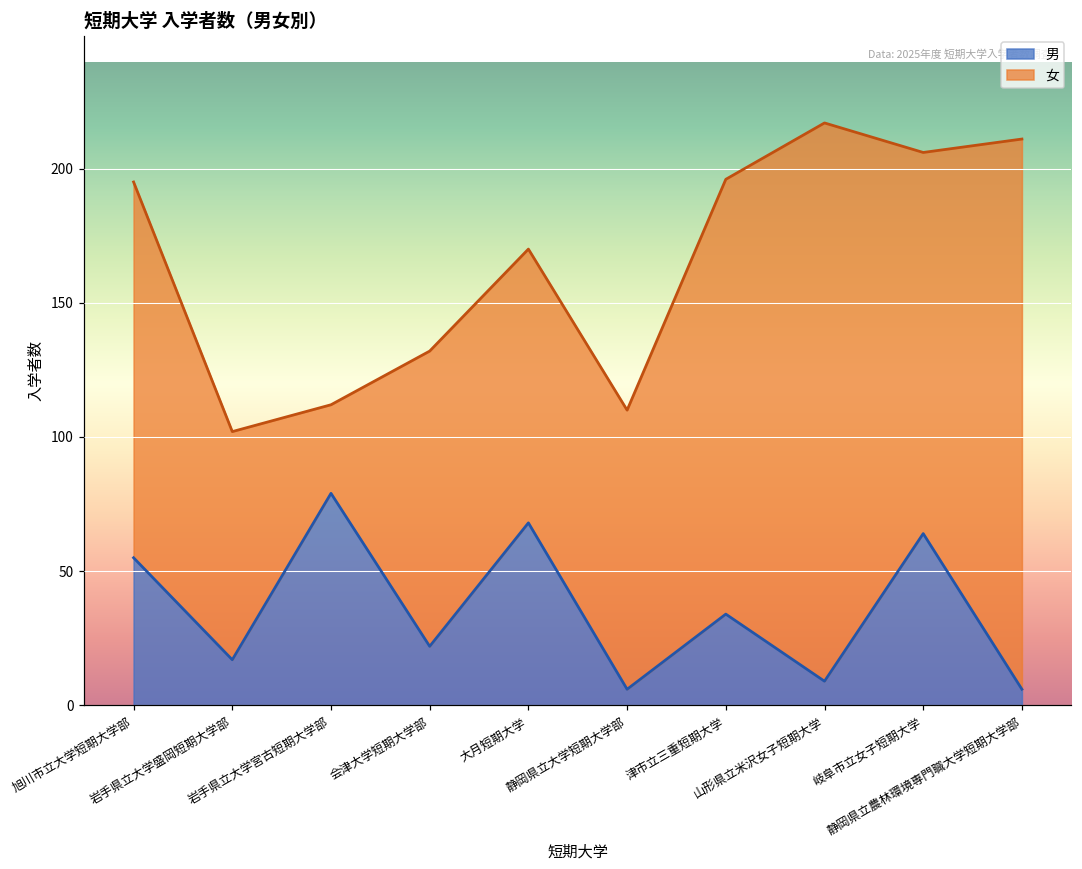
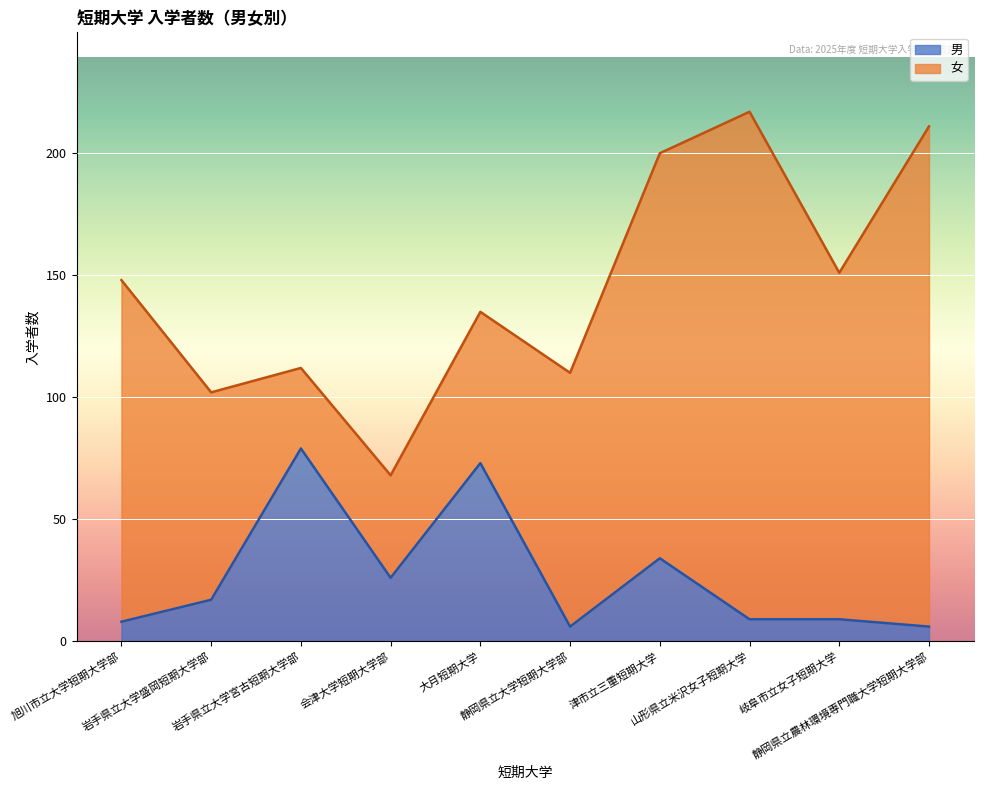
  {
    "男": {
-     "旭川市立大学短期大学部": 55,
+     "旭川市立大学短期大学部": 8,
      "岩手県立大学盛岡短期大学部": 17,
      "岩手県立大学宮古短期大学部": 79,
-     "会津大学短期大学部": 22,
-     "大月短期大学": 68,
+     "会津大学短期大学部": 26,
+     "大月短期大学": 73,
      "静岡県立大学短期大学部": 6,
      "津市立三重短期大学": 34,
      "山形県立米沢女子短期大学": 9,
-     "岐阜市立女子短期大学": 64,
+     "岐阜市立女子短期大学": 9,
      "静岡県立農林環境専門職大学短期大学部": 6
    },
    "女": {
      "旭川市立大学短期大学部": 140,
      "岩手県立大学盛岡短期大学部": 85,
      "岩手県立大学宮古短期大学部": 33,
-     "会津大学短期大学部": 110,
-     "大月短期大学": 102,
+     "会津大学短期大学部": 42,
+     "大月短期大学": 62,
      "静岡県立大学短期大学部": 104,
-     "津市立三重短期大学": 162,
+     "津市立三重短期大学": 166,
      "山形県立米沢女子短期大学": 208,
      "岐阜市立女子短期大学": 142,
      "静岡県立農林環境専門職大学短期大学部": 205
    }
  }
